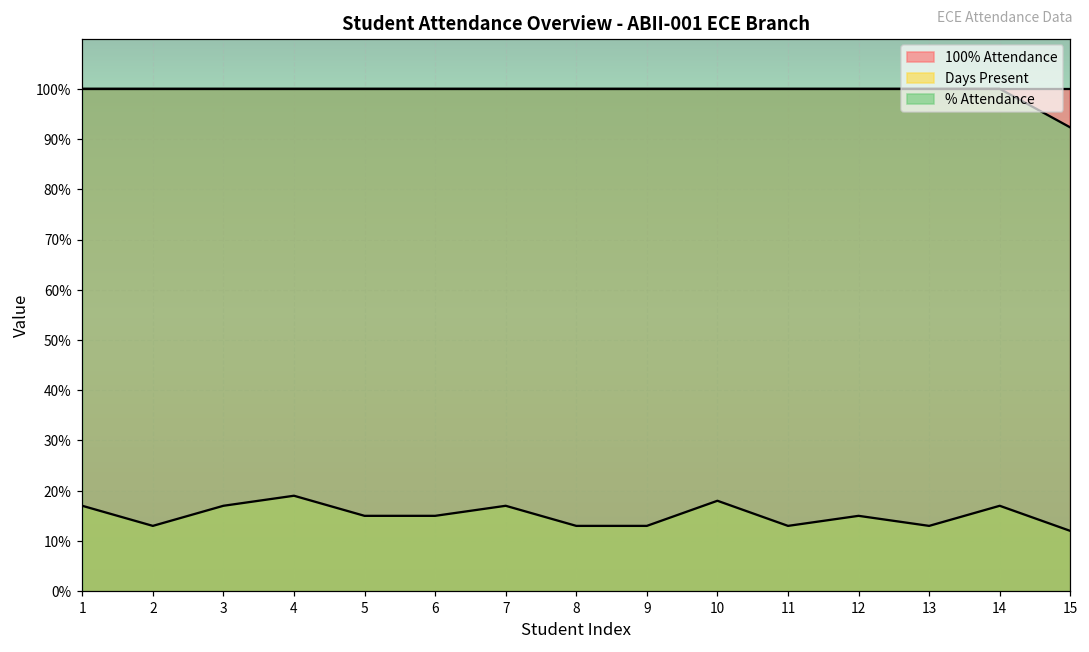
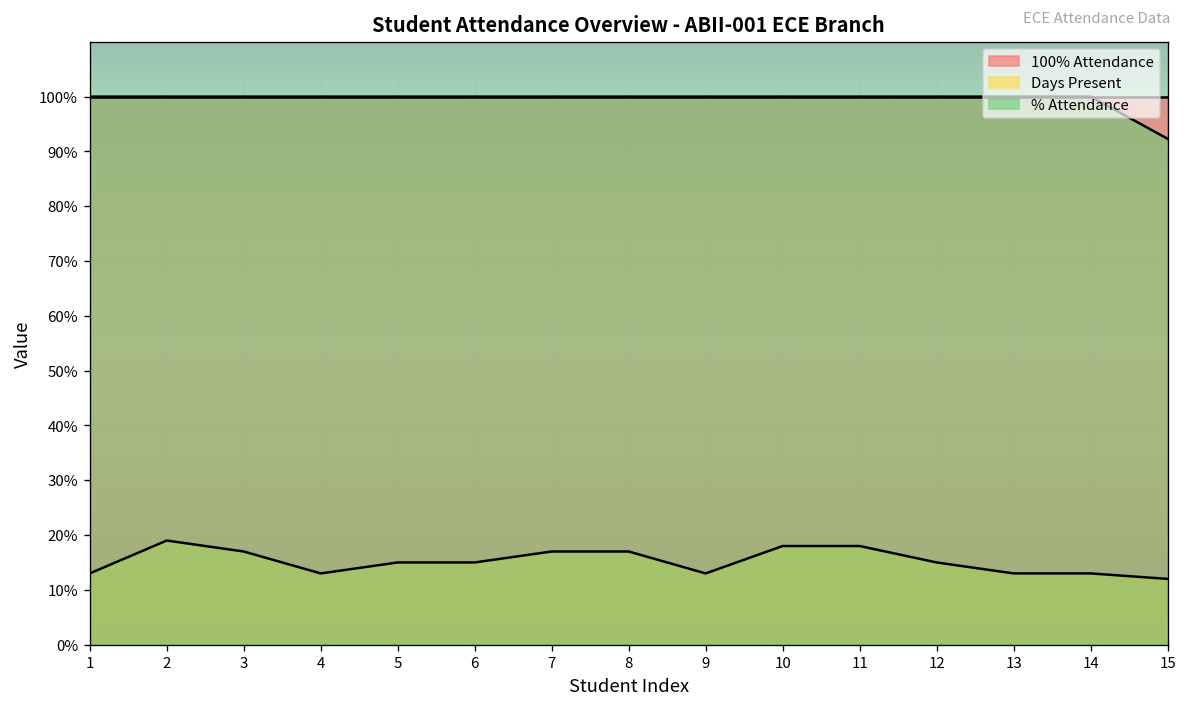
  {
    "100% Attendance": {
      "15": "100%"
    },
    "Days Present": {
-     "1": "17%",
-     "2": "13%",
+     "1": "13%",
+     "2": "19%",
      "3": "17%",
-     "4": "19%",
+     "4": "13%",
      "5": "15%",
      "6": "15%",
      "7": "17%",
-     "8": "13%",
+     "8": "17%",
      "9": "13%",
      "10": "18%",
-     "11": "13%",
+     "11": "18%",
      "12": "15%",
      "13": "13%",
-     "14": "17%",
+     "14": "13%",
      "15": "12%"
    },
    "% Attendance": {
      "15": "92%"
    }
  }
